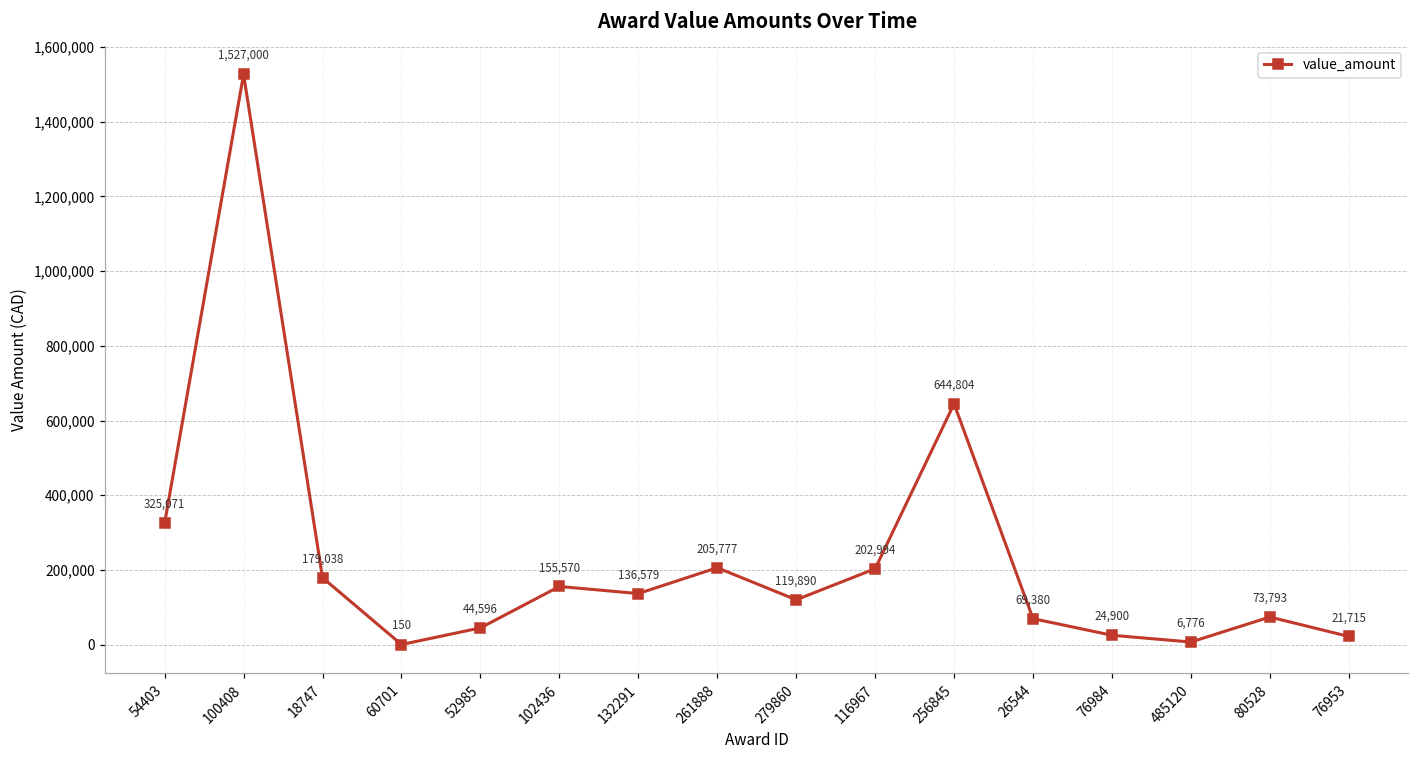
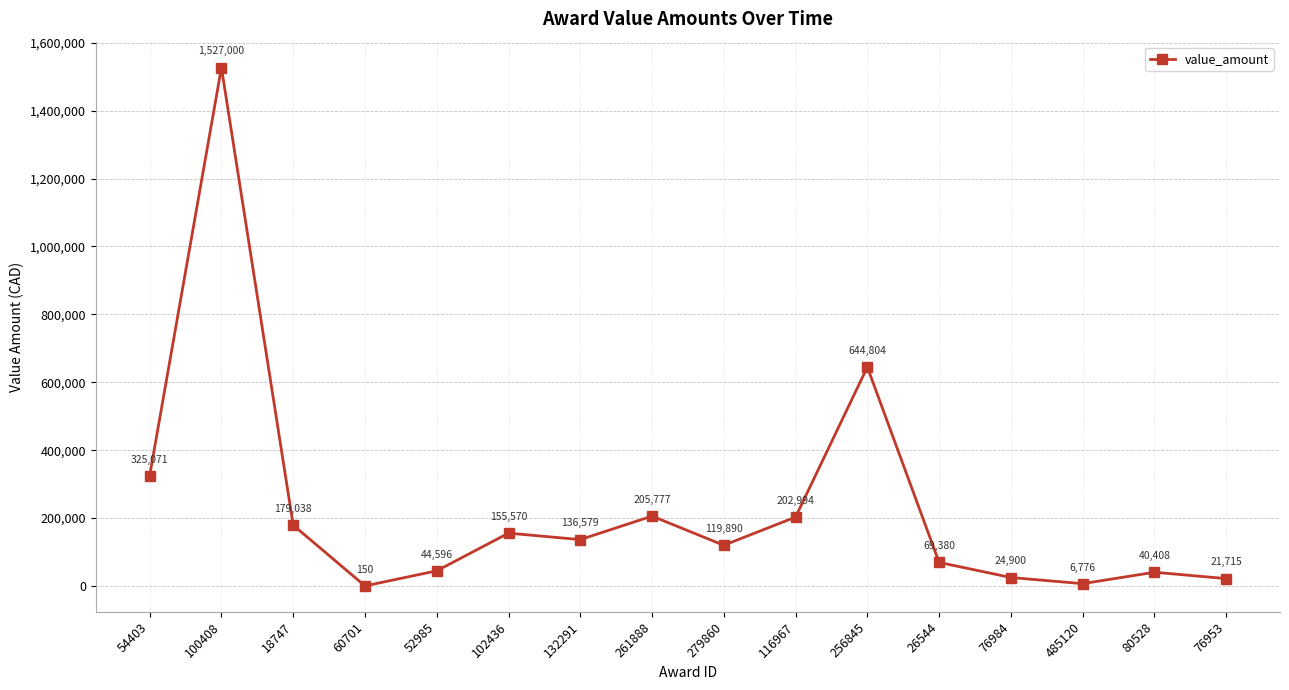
  {
    "54403": "325,071",
    "100408": "1,527,000",
    "18747": "179,038",
    "60701": "150",
    "52985": "44,596",
    "102436": "155,570",
    "132291": "136,579",
    "261888": "205,777",
    "279860": "119,890",
    "116967": "202,994",
    "256845": "644,804",
    "26544": "69,380",
    "76984": "24,900",
    "485120": "6,776",
-   "80528": "73,793",
+   "80528": "40,408",
    "76953": "21,715"
  }
